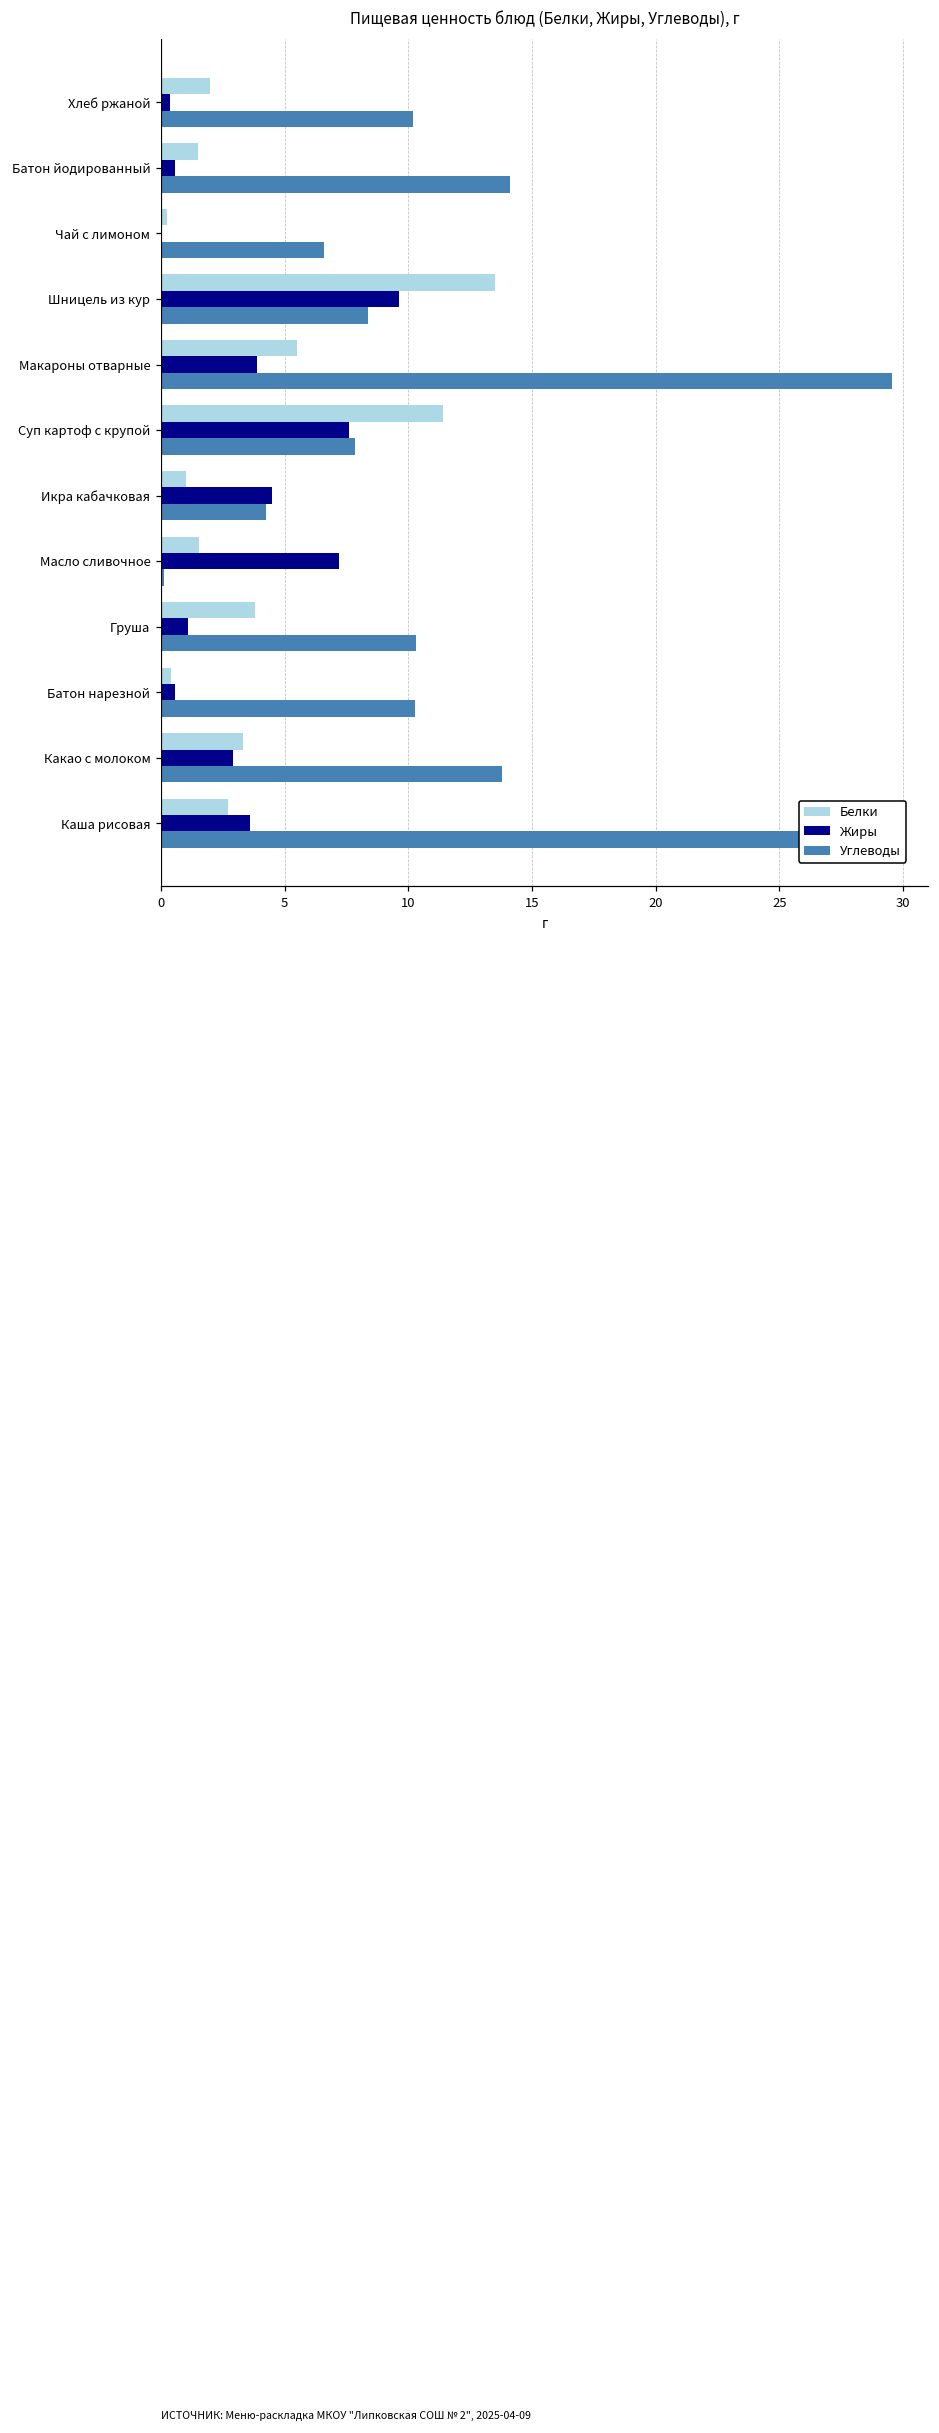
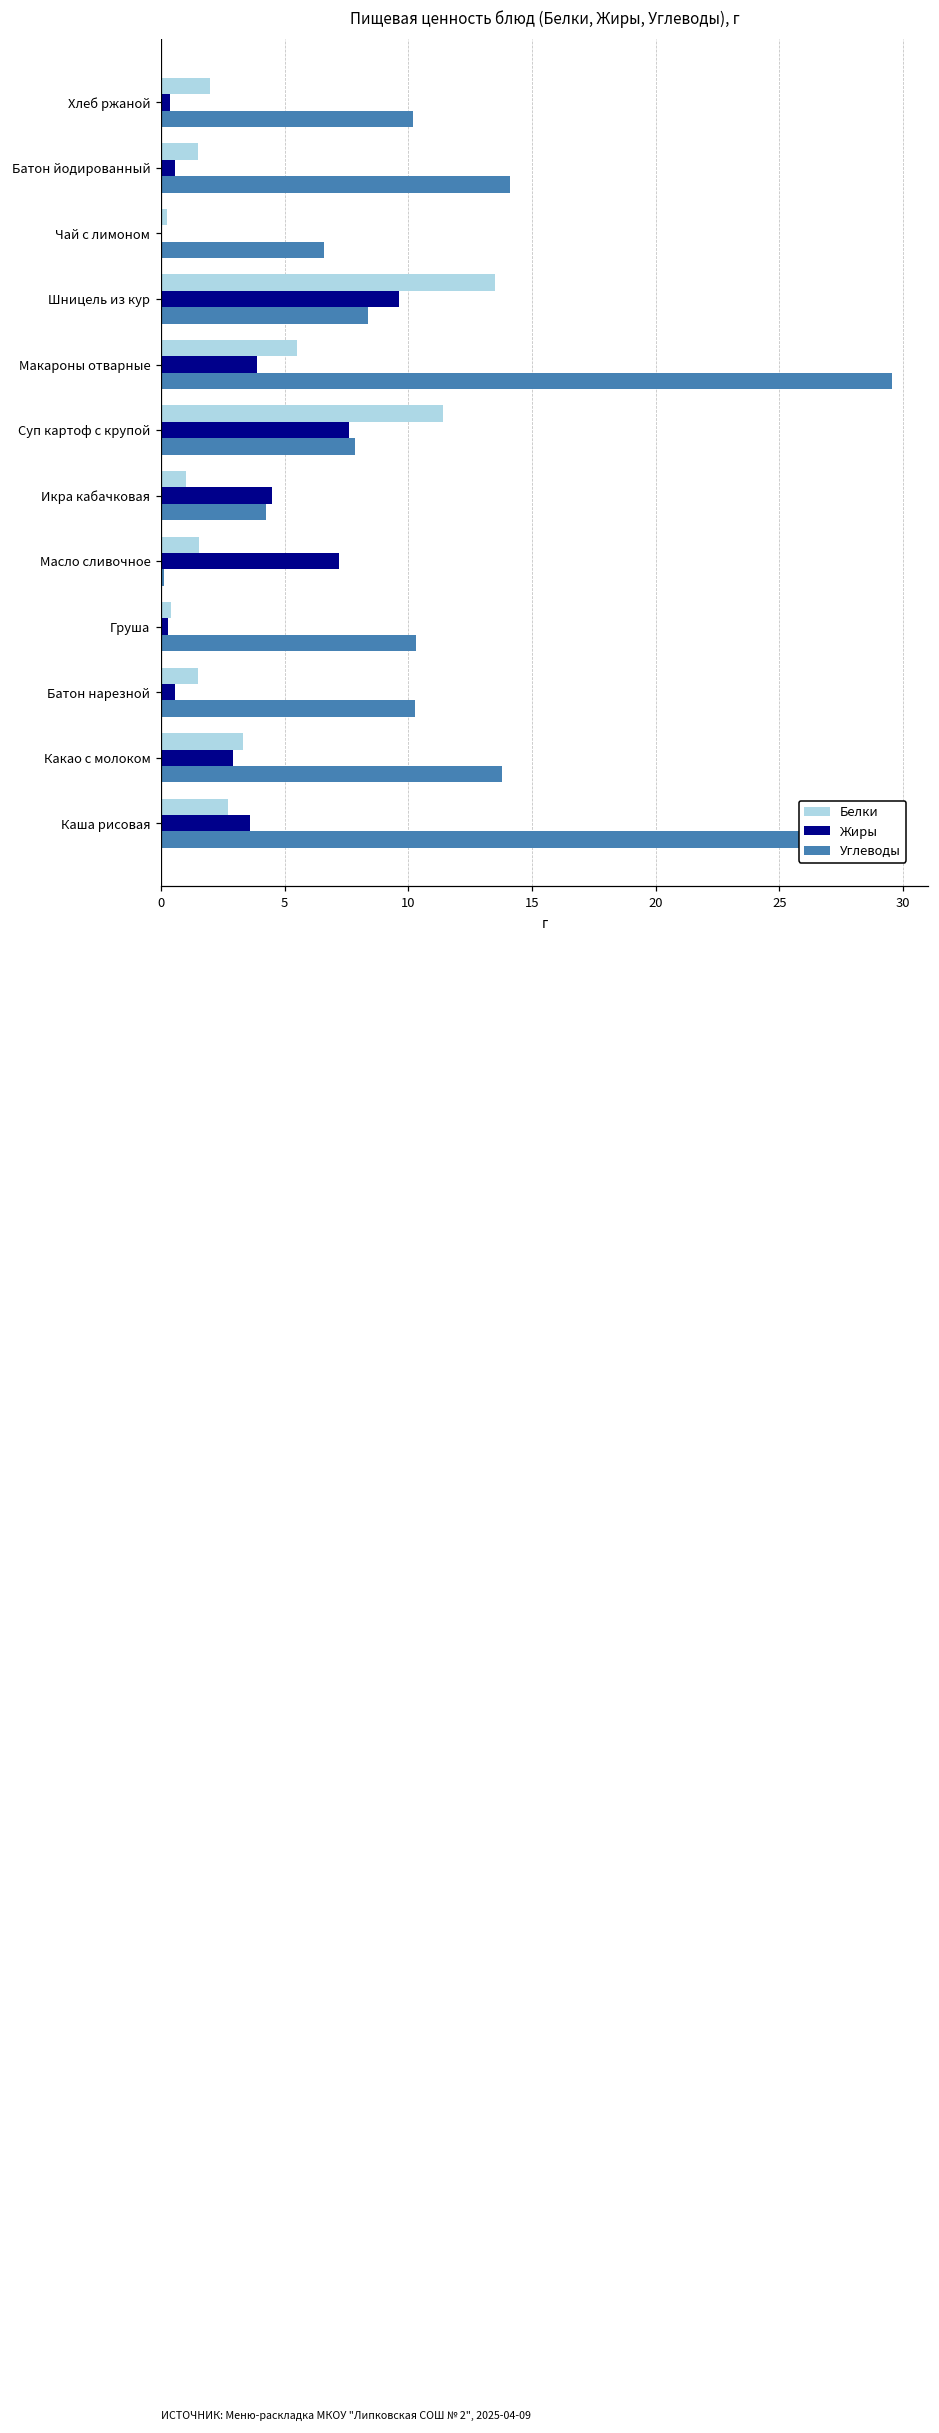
  {
    "Белки": {
      "Хлеб ржаной": 2.0,
      "Батон йодированный": 1.5,
      "Чай с лимоном": 0.3,
      "Шницель из кур": 13.5,
      "Макароны отварные": 5.5,
      "Суп картоф с крупой": 11.4,
      "Икра кабачковая": 1.0,
      "Масло сливочное": 1.5,
-     "Груша": 3.8,
-     "Батон нарезной": 0.4,
+     "Груша": 0.4,
+     "Батон нарезной": 1.5,
      "Какао с молоком": 3.3,
      "Каша рисовая": 2.7
    },
    "Жиры": {
      "Хлеб ржаной": 0.4,
      "Батон йодированный": 0.6,
      "Шницель из кур": 9.6,
      "Макароны отварные": 3.9,
      "Суп картоф с крупой": 7.6,
      "Икра кабачковая": 4.5,
      "Масло сливочное": 7.2,
-     "Груша": 1.1,
+     "Груша": 0.3,
      "Батон нарезной": 0.6,
      "Какао с молоком": 2.9,
      "Каша рисовая": 3.6
    },
    "Углеводы": {
      "Хлеб ржаной": 10.2,
      "Батон йодированный": 14.1,
      "Чай с лимоном": 6.6,
      "Шницель из кур": 8.4,
      "Макароны отварные": 29.6,
      "Суп картоф с крупой": 7.8,
      "Икра кабачковая": 4.3,
      "Масло сливочное": 0.1,
      "Груша": 10.3,
      "Батон нарезной": 10.3,
      "Какао с молоком": 13.8
    }
  }
